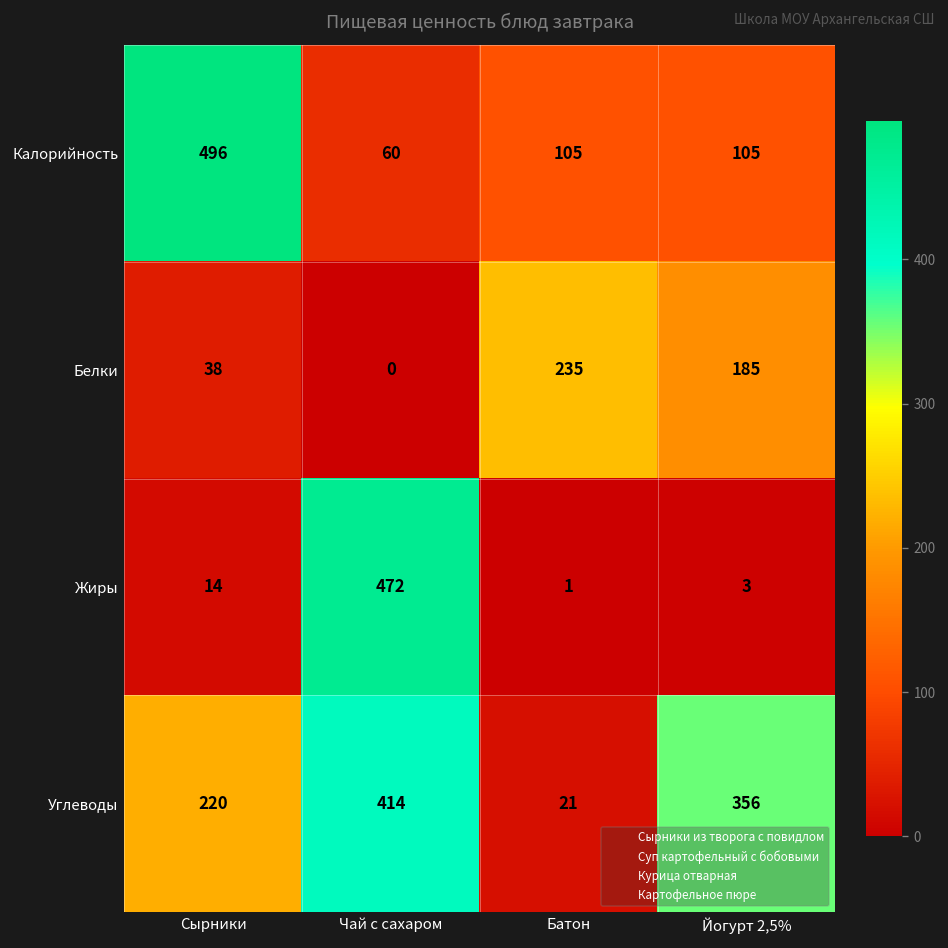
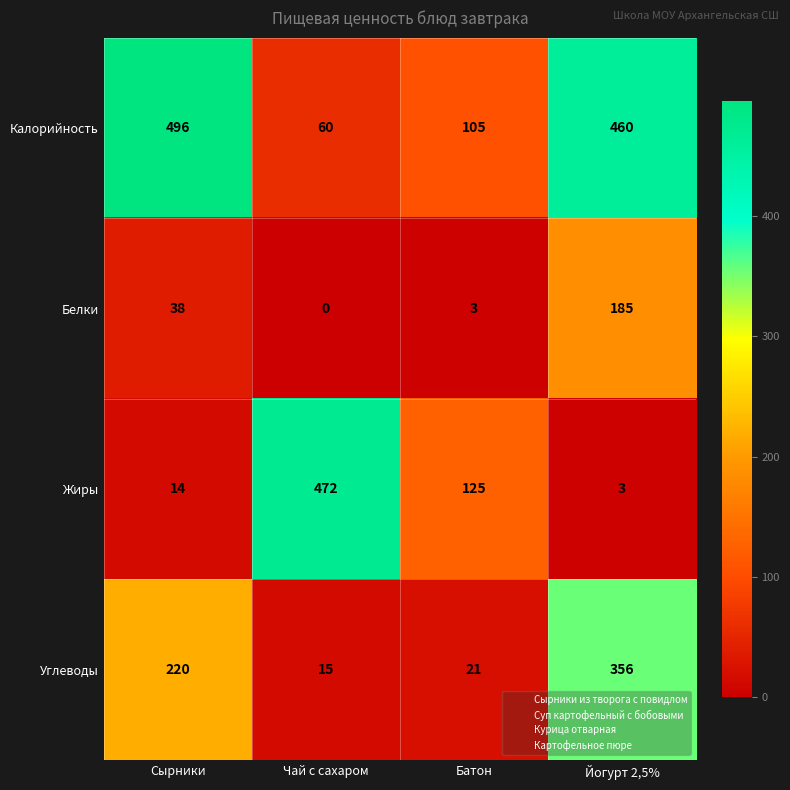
  {
    "Калорийность": {
      "Сырники": 496,
      "Чай с сахаром": 60,
      "Батон": 105,
-     "Йогурт 2,5%": 105
+     "Йогурт 2,5%": 460
    },
    "Белки": {
      "Сырники": 38,
      "Чай с сахаром": 0,
-     "Батон": 235,
+     "Батон": 3,
      "Йогурт 2,5%": 185
    },
    "Жиры": {
      "Сырники": 14,
      "Чай с сахаром": 472,
-     "Батон": 1,
+     "Батон": 125,
      "Йогурт 2,5%": 3
    },
    "Углеводы": {
      "Сырники": 220,
-     "Чай с сахаром": 414,
+     "Чай с сахаром": 15,
      "Батон": 21,
      "Йогурт 2,5%": 356
    }
  }
